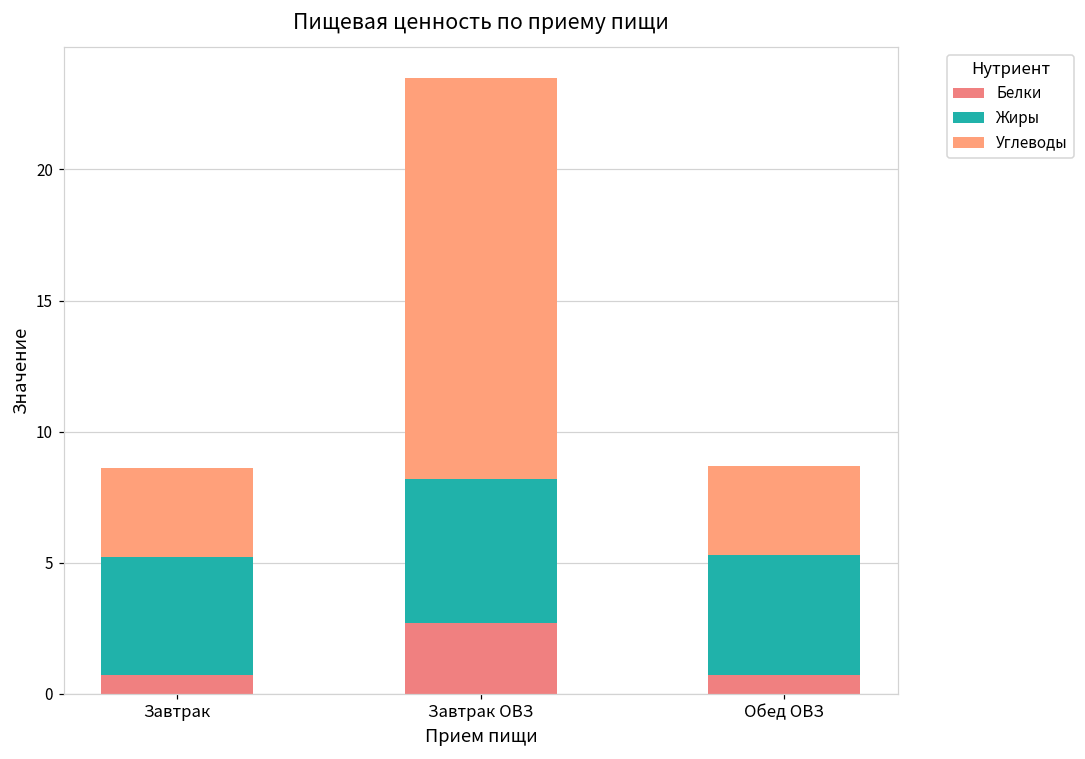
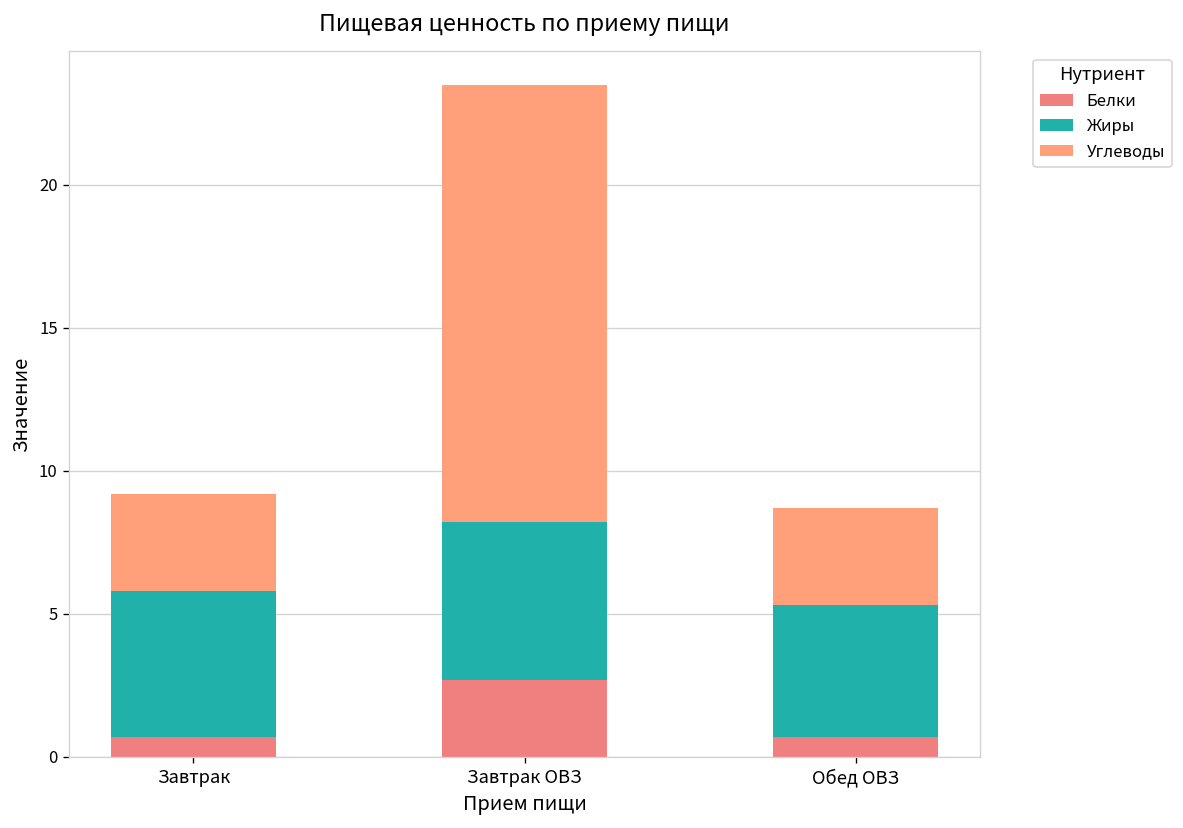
  {
    "Жиры": {
-     "Завтрак": 4.5,
+     "Завтрак": 5.1,
      "Завтрак ОВЗ": 5.5,
      "Обед ОВЗ": 4.6
    }
  }
